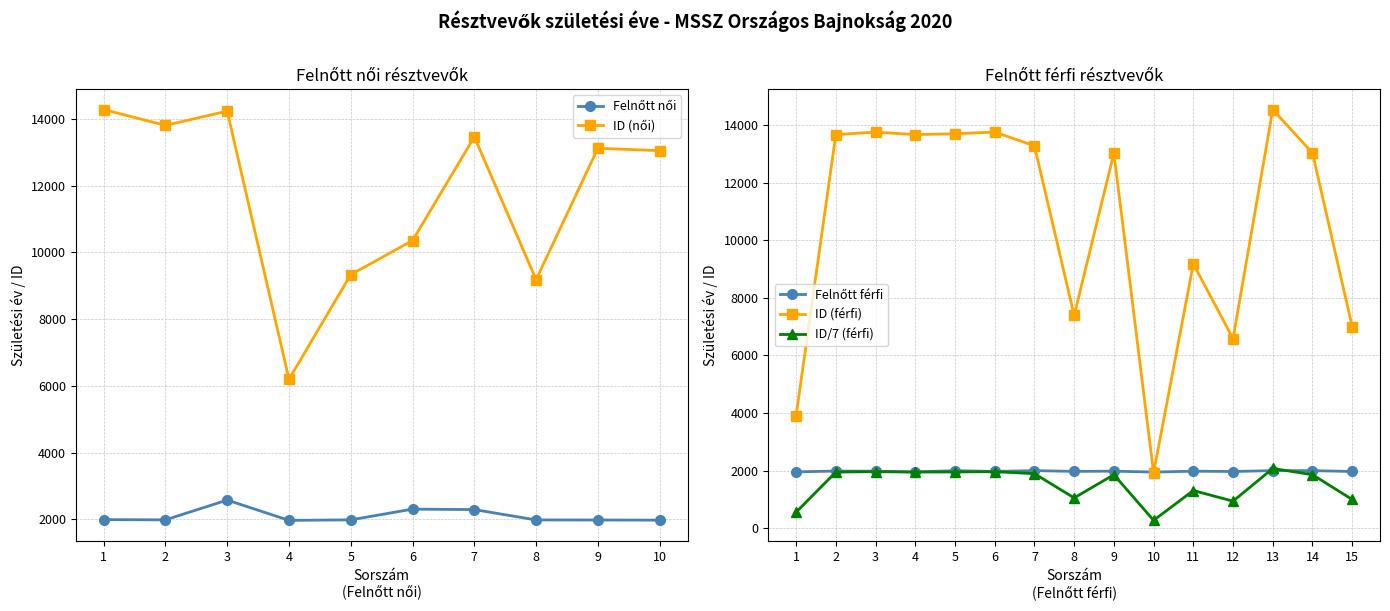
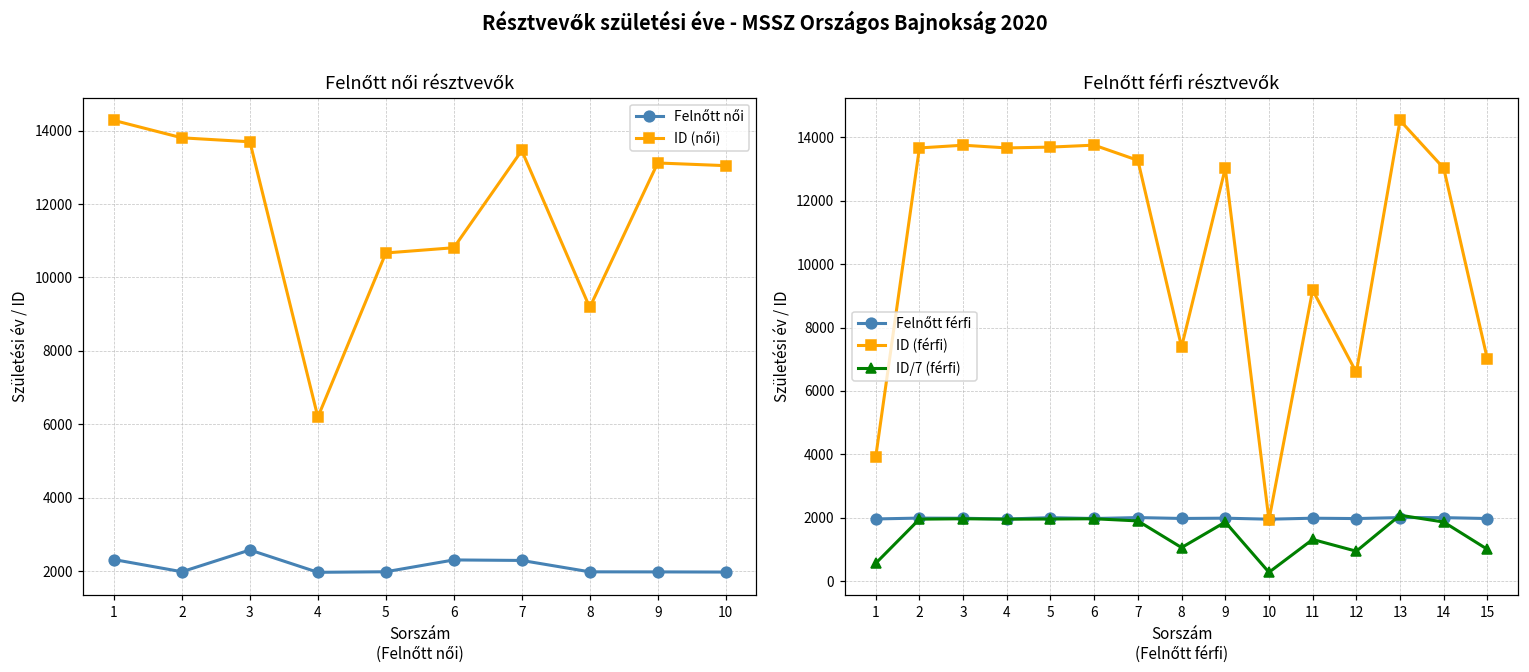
  {
    "Felnőtt női résztvevők": {
      "Felnőtt női": {
-       "1": 2000,
+       "1": 2300,
        "2": 2000,
        "3": 2600,
        "4": 2000,
        "5": 2000,
        "6": 2300,
        "7": 2300,
        "8": 2000,
        "9": 2000,
        "10": 2000
      },
      "ID (női)": {
        "1": 14300,
        "2": 13800,
-       "3": 14200,
+       "3": 13700,
        "4": 6200,
-       "5": 9300,
-       "6": 10400,
+       "5": 10700,
+       "6": 10800,
        "7": 13500,
        "8": 9200,
        "9": 13100,
        "10": 13000
      }
    },
    "Felnőtt férfi résztvevők": {
      "Felnőtt férfi": {
        "1": 2000,
        "7": 2000,
        "8": 2000,
        "9": 2000,
        "11": 2000,
        "12": 2000,
        "14": 2000,
        "15": 2000
      },
      "ID (férfi)": {
        "1": 3900,
        "2": 13700,
        "3": 13800,
        "4": 13700,
        "5": 13700,
        "6": 13800,
        "7": 13300,
        "8": 7400,
        "9": 13000,
        "11": 9200,
        "12": 6600,
        "13": 14500,
        "14": 13000,
        "15": 7000
      },
      "ID/7 (férfi)": {
        "1": 600,
        "7": 1900,
        "8": 1100,
        "9": 1900,
        "10": 300,
        "11": 1300,
        "12": 900,
        "14": 1900,
        "15": 1000
      }
    }
  }
